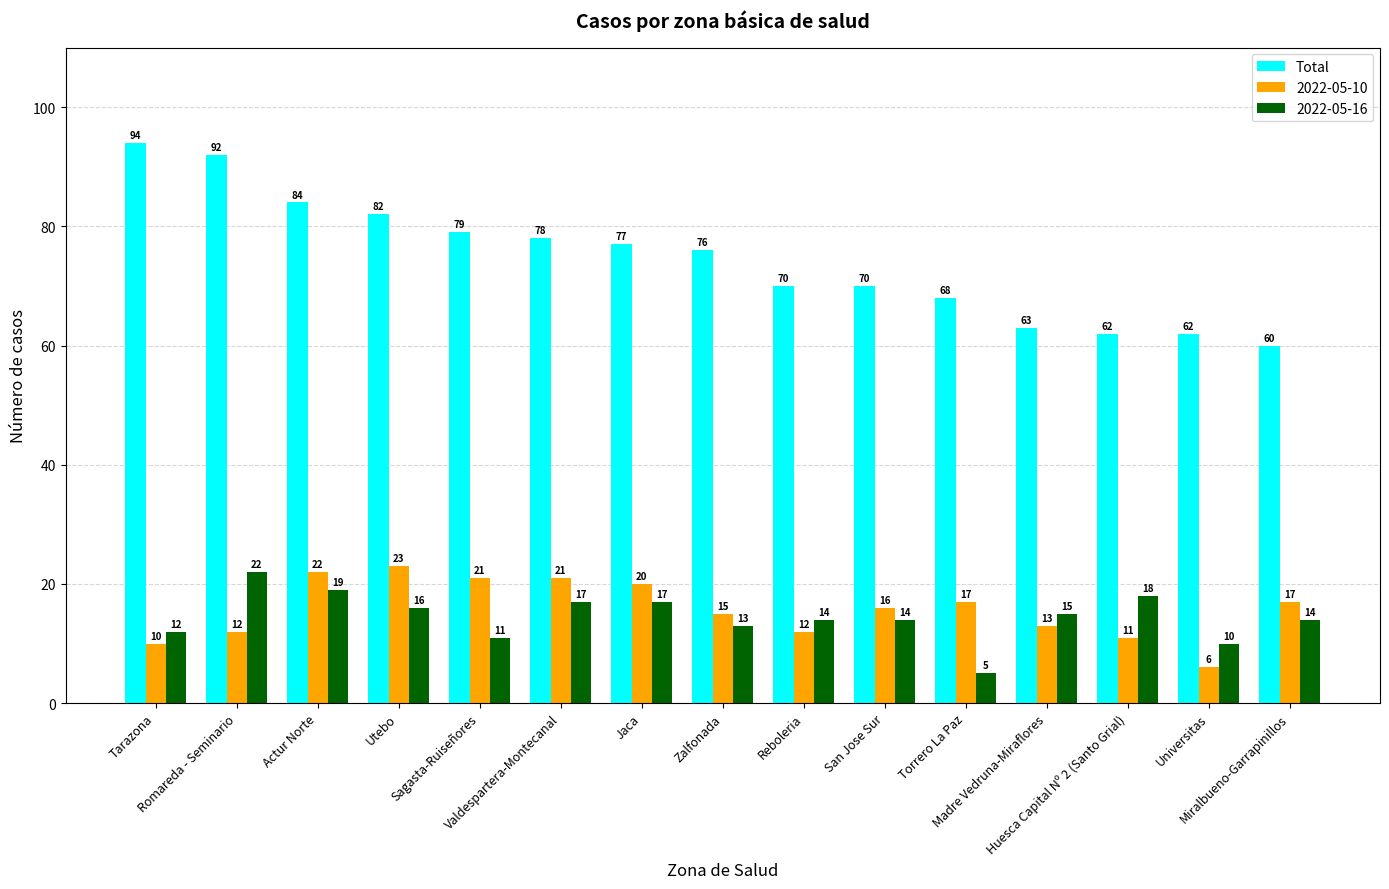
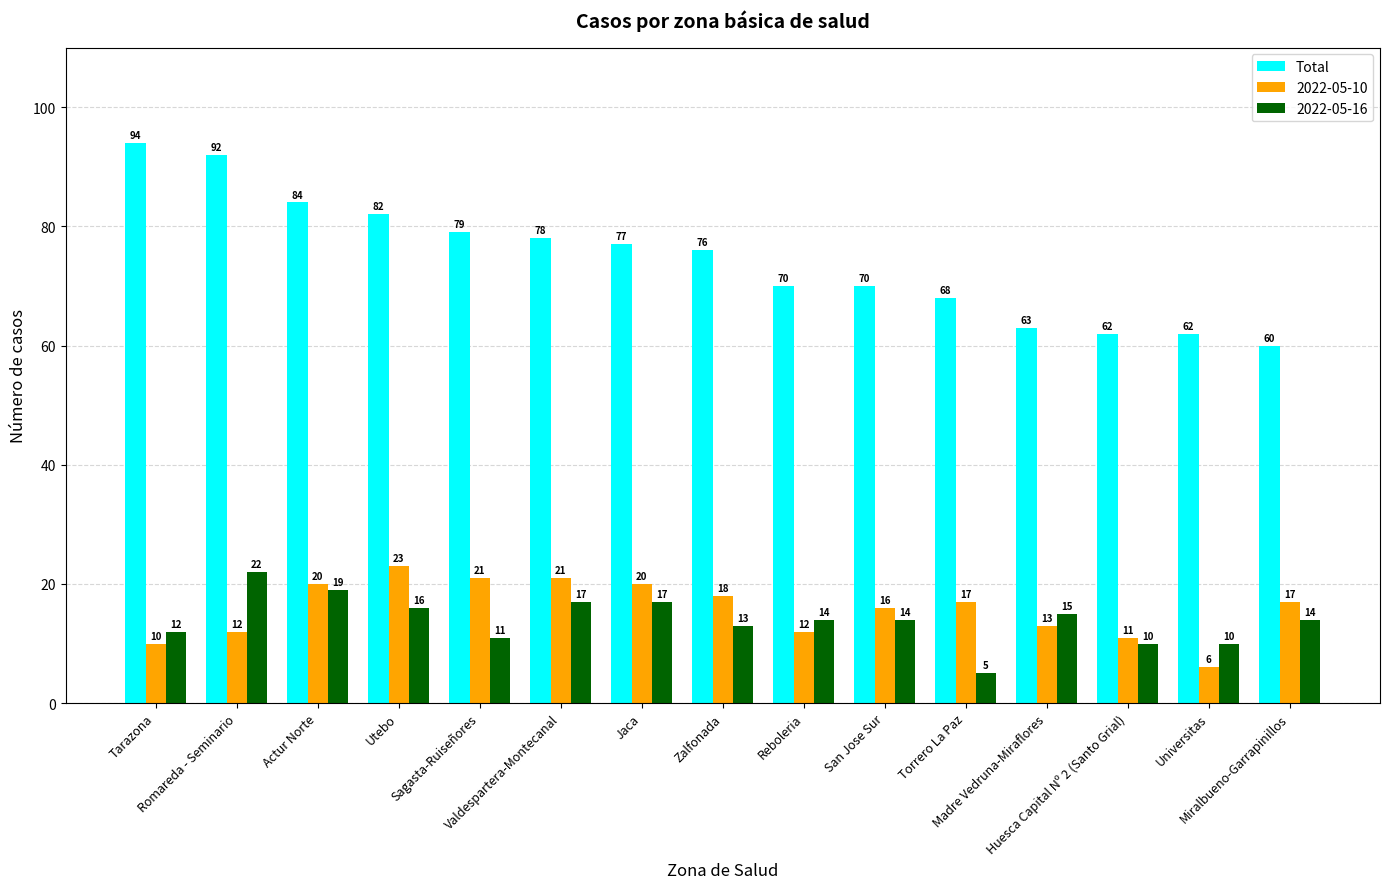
  {
    "Total": {
      "Tarazona": 94,
      "Romareda - Seminario": 92,
      "Actur Norte": 84,
      "Utebo": 82,
      "Sagasta-Ruiseñores": 79,
      "Valdespartera-Montecanal": 78,
      "Jaca": 77,
      "Zalfonada": 76,
      "Reboleria": 70,
      "San Jose Sur": 70,
      "Torrero La Paz": 68,
      "Madre Vedruna-Miraflores": 63,
      "Huesca Capital Nº 2 (Santo Grial)": 62,
      "Universitas": 62,
      "Miralbueno-Garrapinillos": 60
    },
    "2022-05-10": {
      "Tarazona": 10,
      "Romareda - Seminario": 12,
-     "Actur Norte": 22,
+     "Actur Norte": 20,
      "Utebo": 23,
      "Sagasta-Ruiseñores": 21,
      "Valdespartera-Montecanal": 21,
      "Jaca": 20,
-     "Zalfonada": 15,
+     "Zalfonada": 18,
      "Reboleria": 12,
      "San Jose Sur": 16,
      "Torrero La Paz": 17,
      "Madre Vedruna-Miraflores": 13,
      "Huesca Capital Nº 2 (Santo Grial)": 11,
      "Universitas": 6,
      "Miralbueno-Garrapinillos": 17
    },
    "2022-05-16": {
      "Tarazona": 12,
      "Romareda - Seminario": 22,
      "Actur Norte": 19,
      "Utebo": 16,
      "Sagasta-Ruiseñores": 11,
      "Valdespartera-Montecanal": 17,
      "Jaca": 17,
      "Zalfonada": 13,
      "Reboleria": 14,
      "San Jose Sur": 14,
      "Torrero La Paz": 5,
      "Madre Vedruna-Miraflores": 15,
-     "Huesca Capital Nº 2 (Santo Grial)": 18,
+     "Huesca Capital Nº 2 (Santo Grial)": 10,
      "Universitas": 10,
      "Miralbueno-Garrapinillos": 14
    }
  }
